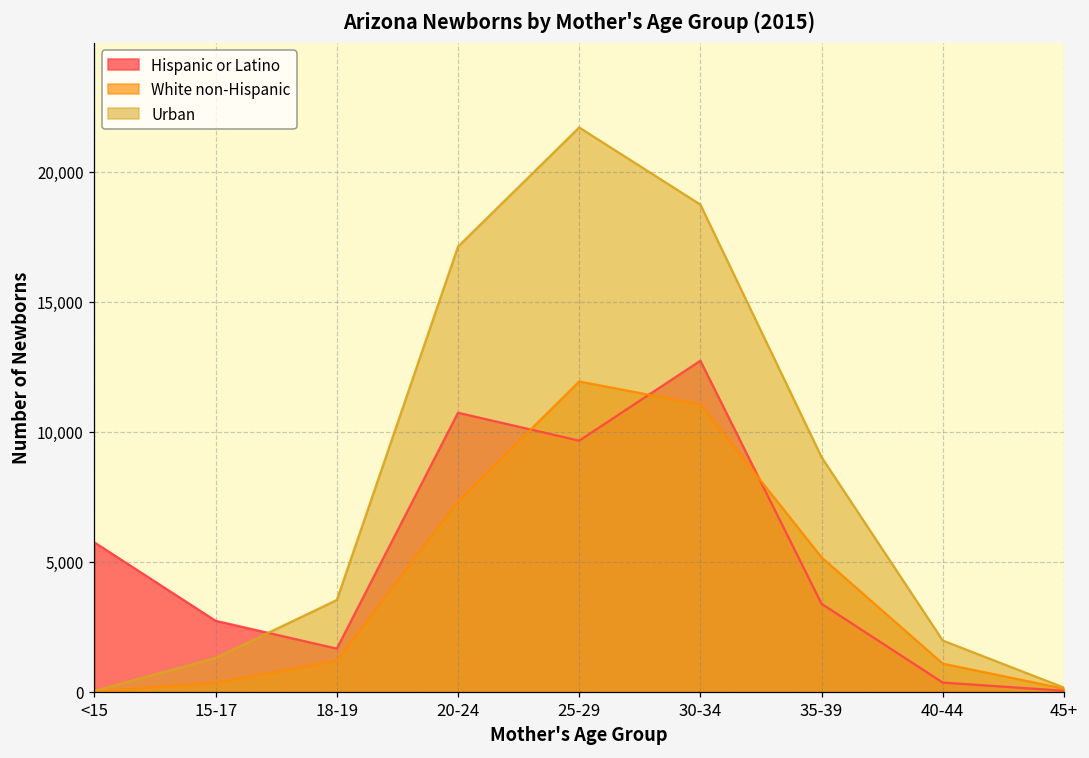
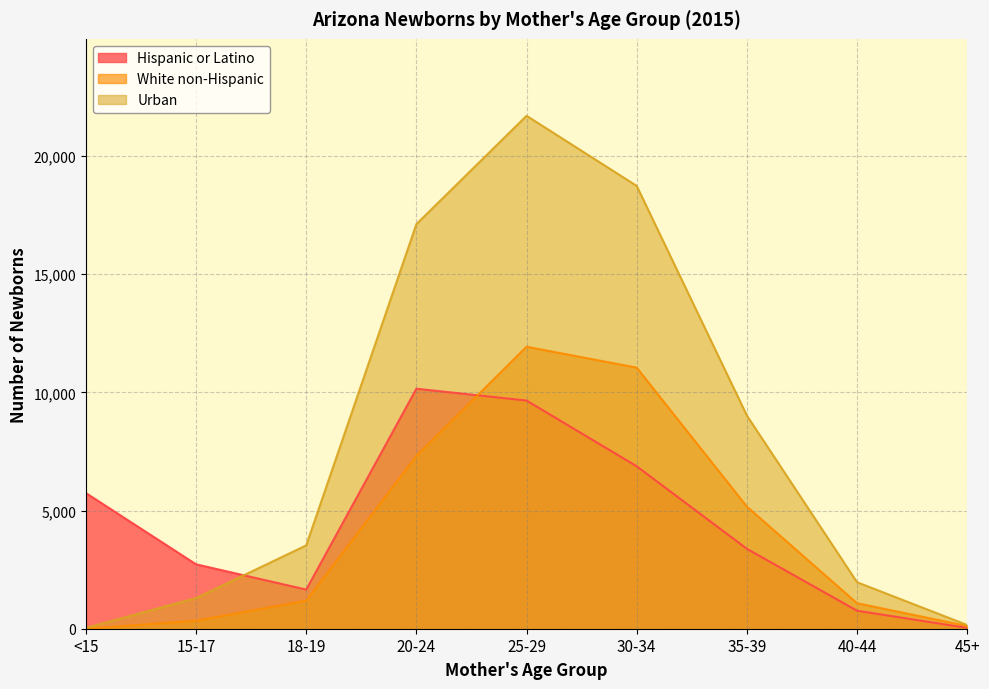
  {
    "Hispanic or Latino": {
      "<15": "5,700",
      "15-17": "2,700",
      "18-19": "1,700",
-     "20-24": "10,700",
+     "20-24": "10,200",
      "25-29": "9,700",
-     "30-34": "12,700",
+     "30-34": "6,900",
      "35-39": "3,400",
-     "40-44": "400"
+     "40-44": "800"
    }
  }
